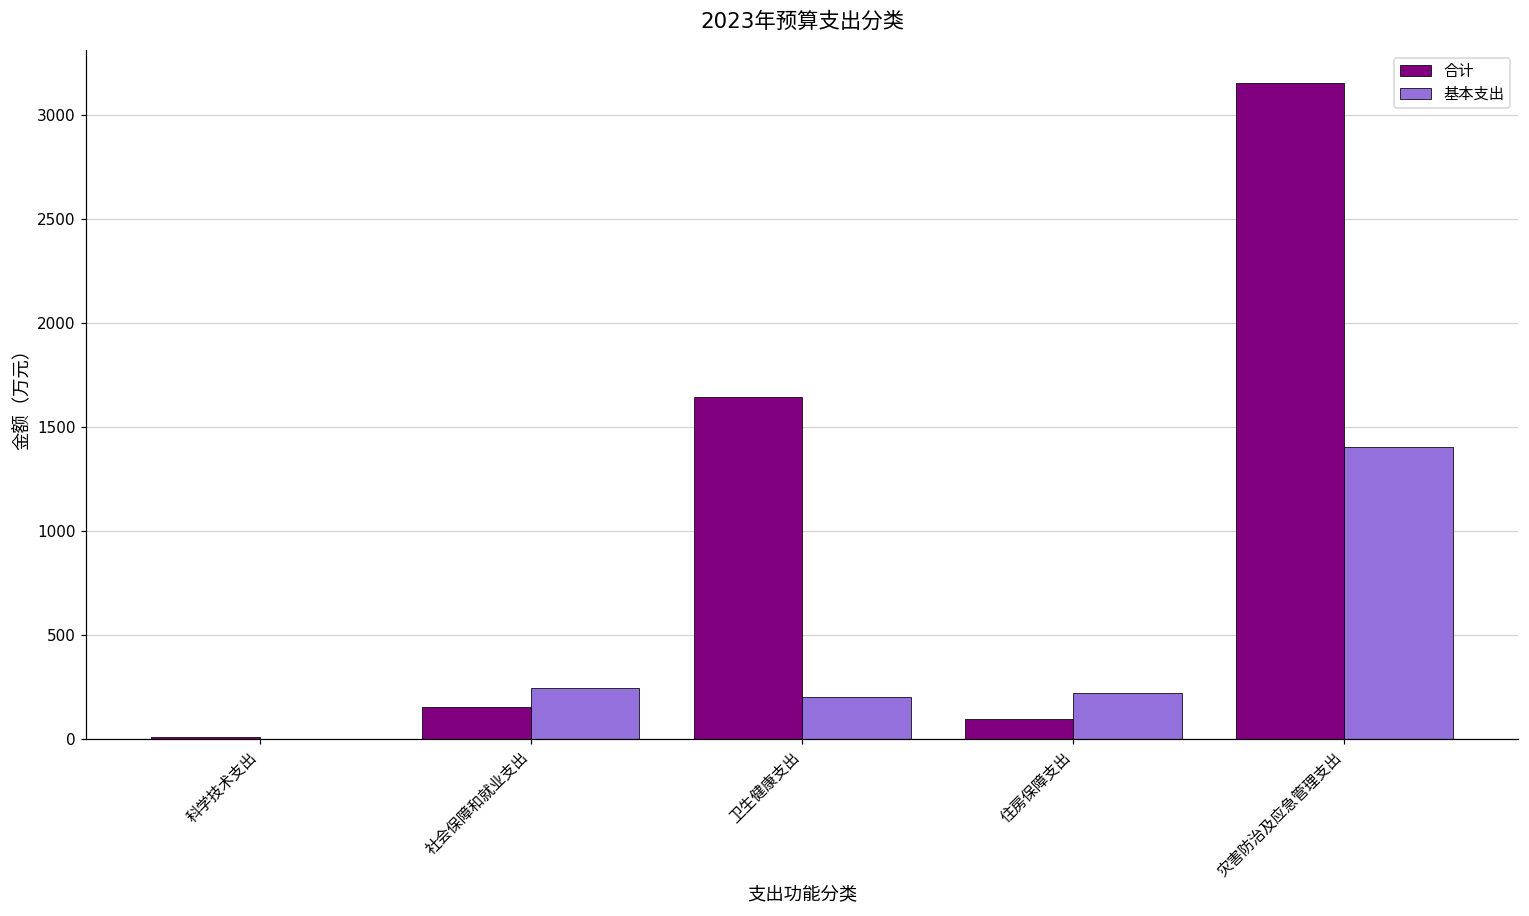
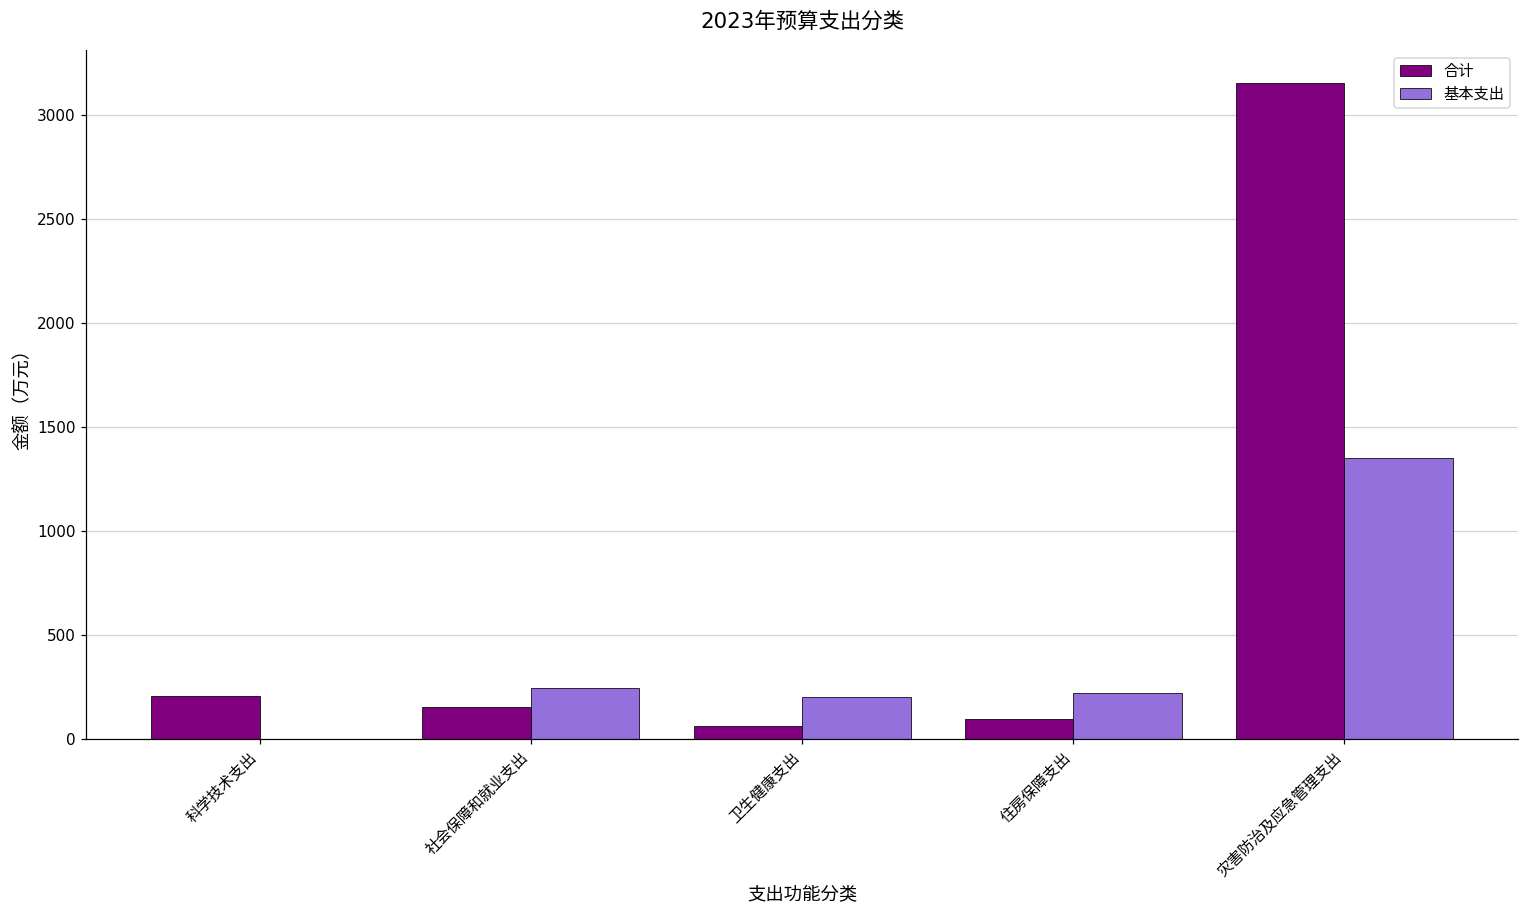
  {
    "合计": {
-     "科学技术支出": 10,
+     "科学技术支出": 200,
      "社会保障和就业支出": 150,
-     "卫生健康支出": 1640,
+     "卫生健康支出": 60,
      "住房保障支出": 90,
      "灾害防治及应急管理支出": 3150
    },
    "基本支出": {
      "科学技术支出": 0,
      "社会保障和就业支出": 240,
      "卫生健康支出": 200,
      "住房保障支出": 220,
-     "灾害防治及应急管理支出": 1400
+     "灾害防治及应急管理支出": 1350
    }
  }
